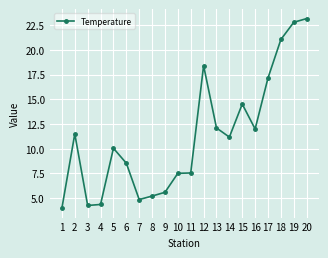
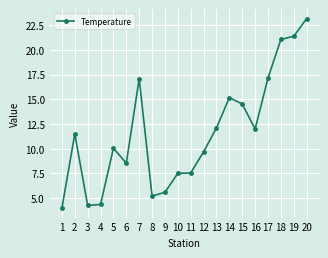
  {
    "1": 4,
    "2": 11,
    "3": 4,
    "4": 4,
    "5": 10,
    "6": 9,
-   "7": 5,
+   "7": 17,
    "8": 5,
    "9": 6,
    "10": 8,
    "11": 8,
-   "12": 18,
+   "12": 10,
    "13": 12,
-   "14": 11,
+   "14": 15,
    "15": 15,
    "16": 12,
    "17": 17,
    "18": 21,
-   "19": 23,
+   "19": 21,
    "20": 23
  }
